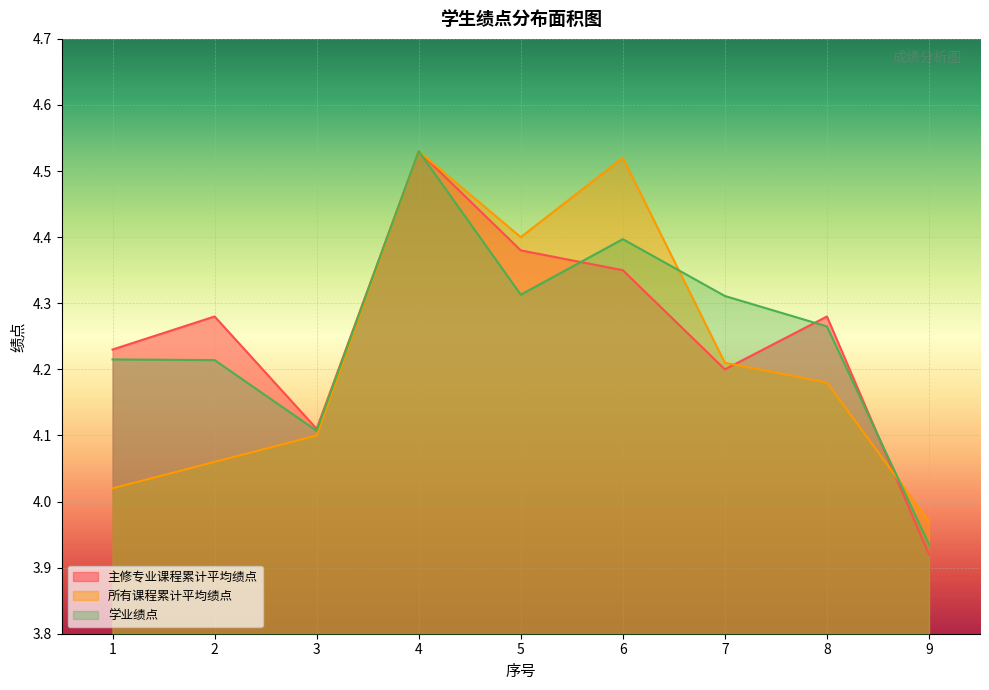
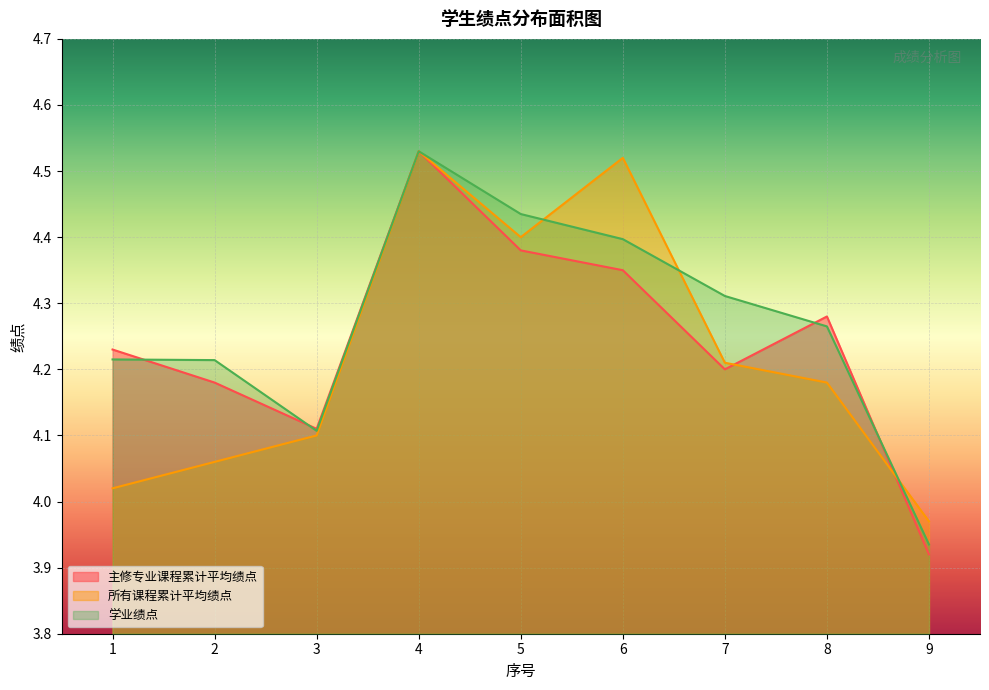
  {
    "主修专业课程累计平均绩点": {
      "1": 4.23,
-     "2": 4.28,
+     "2": 4.18,
      "5": 4.38,
      "6": 4.35,
      "7": 4.20,
      "8": 4.28,
      "9": 3.92
    },
    "所有课程累计平均绩点": {
      "1": 4.02,
      "2": 4.06,
      "3": 4.10,
      "5": 4.40,
      "6": 4.52,
      "7": 4.21,
      "8": 4.18,
      "9": 3.97
    },
    "学业绩点": {
      "1": 4.22,
      "2": 4.21,
-     "5": 4.31,
+     "5": 4.44,
      "6": 4.40,
      "7": 4.31,
      "8": 4.27,
      "9": 3.94
    }
  }
